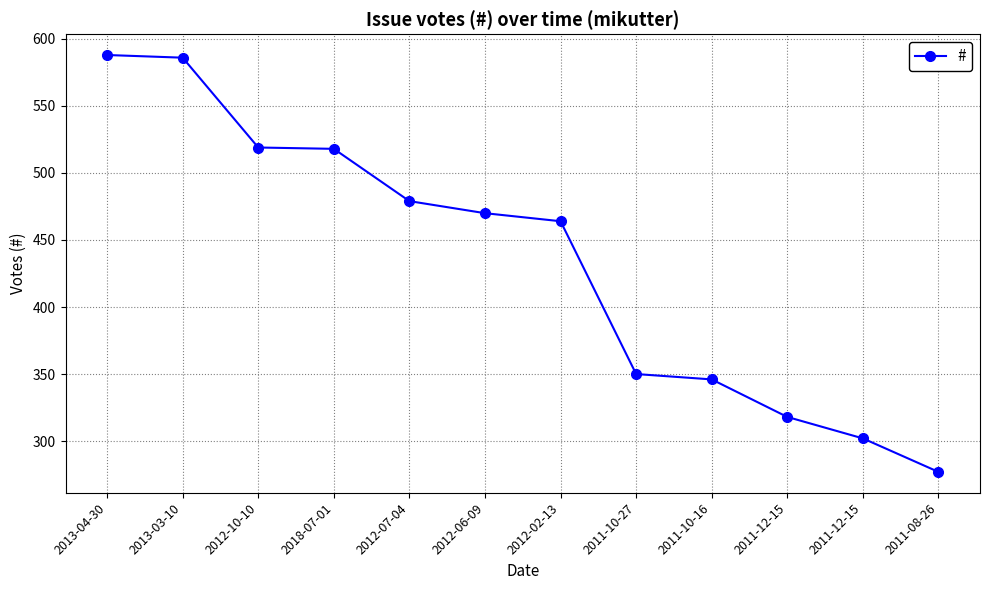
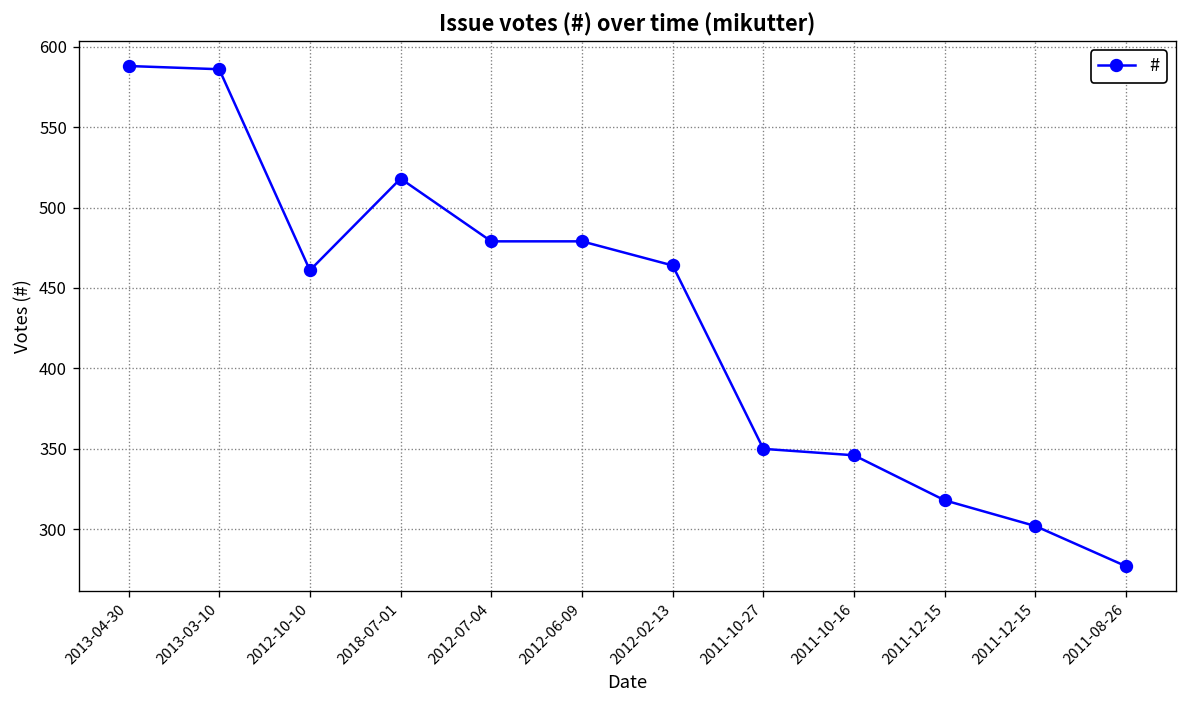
  {
    "2013-04-30": 588,
    "2013-03-10": 586,
-   "2012-10-10": 519,
+   "2012-10-10": 461,
    "2018-07-01": 518,
    "2012-07-04": 479,
-   "2012-06-09": 470,
+   "2012-06-09": 479,
    "2012-02-13": 464,
    "2011-10-27": 350,
    "2011-10-16": 346,
    "2011-08-26": 277
  }
